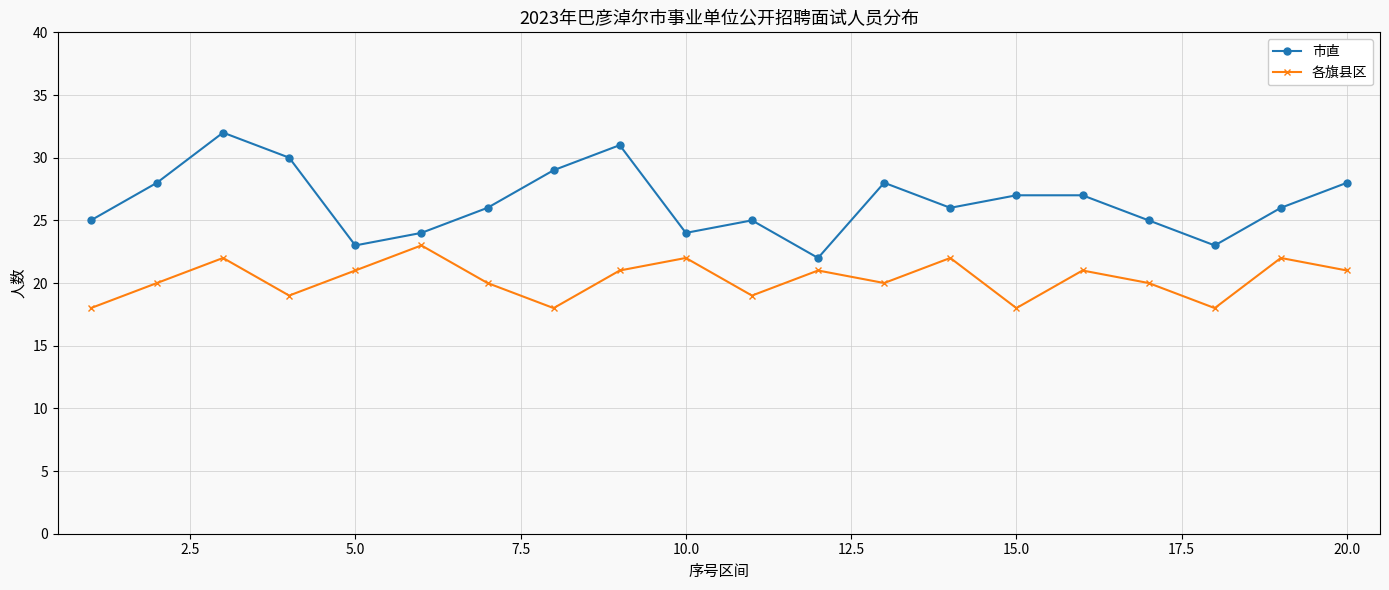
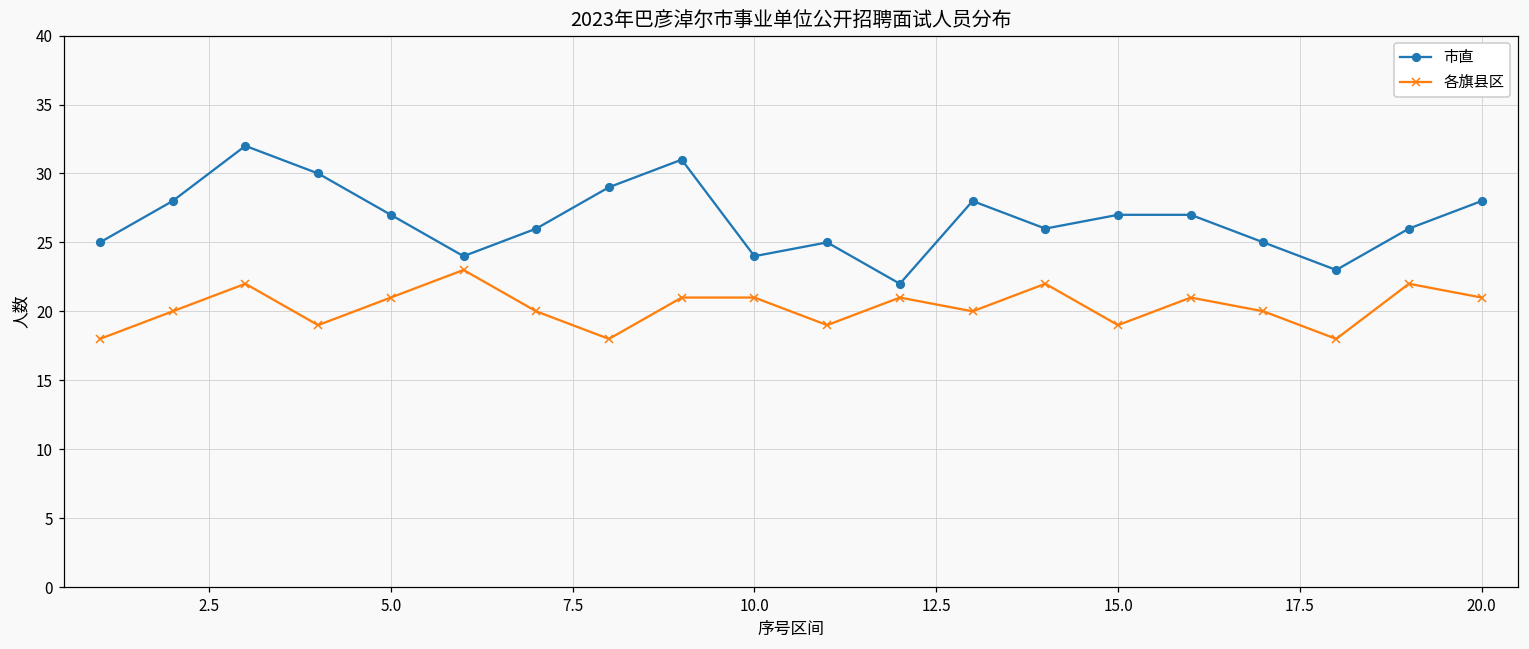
  {
    "市直": {
-     "5.0": 23,
+     "5.0": 27,
      "10.0": 24,
      "15.0": 27,
      "20.0": 28
    },
    "各旗县区": {
      "5.0": 21,
-     "10.0": 22,
-     "15.0": 18,
+     "10.0": 21,
+     "15.0": 19,
      "20.0": 21
    }
  }
